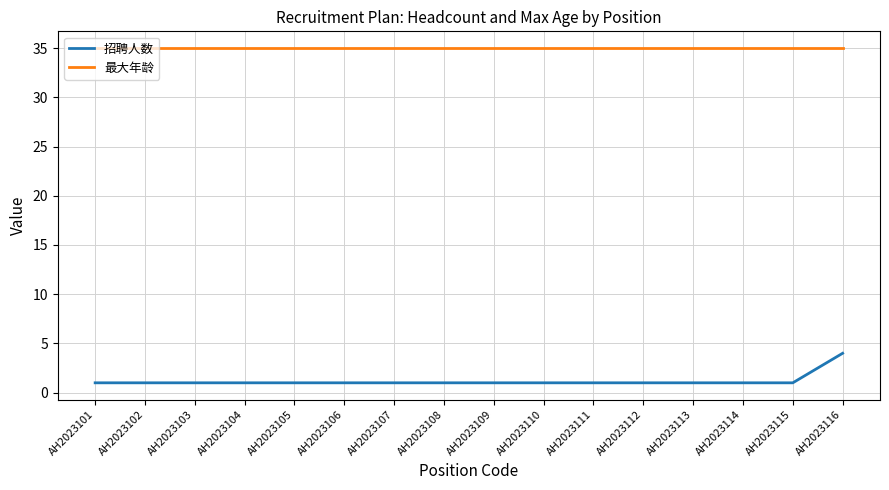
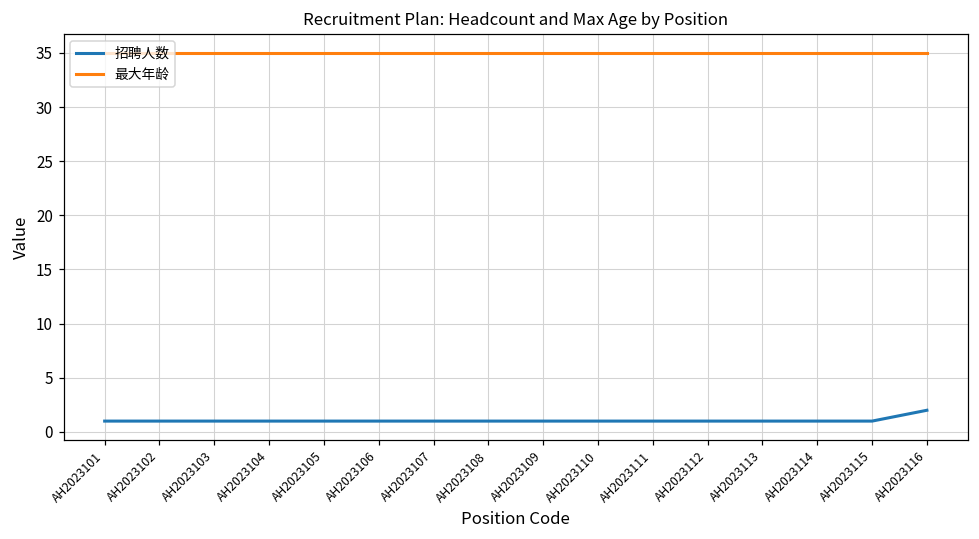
  {
    "招聘人数": {
      "AH2023101": 1,
      "AH2023102": 1,
      "AH2023103": 1,
      "AH2023104": 1,
      "AH2023105": 1,
      "AH2023106": 1,
      "AH2023107": 1,
      "AH2023108": 1,
      "AH2023109": 1,
      "AH2023110": 1,
      "AH2023111": 1,
      "AH2023112": 1,
      "AH2023113": 1,
      "AH2023114": 1,
      "AH2023115": 1,
-     "AH2023116": 4
+     "AH2023116": 2
    },
    "最大年龄": {
      "AH2023103": 35,
      "AH2023104": 35,
      "AH2023105": 35,
      "AH2023106": 35,
      "AH2023107": 35,
      "AH2023108": 35,
      "AH2023109": 35,
      "AH2023110": 35,
      "AH2023111": 35,
      "AH2023112": 35,
      "AH2023113": 35,
      "AH2023114": 35,
      "AH2023115": 35,
      "AH2023116": 35
    }
  }
